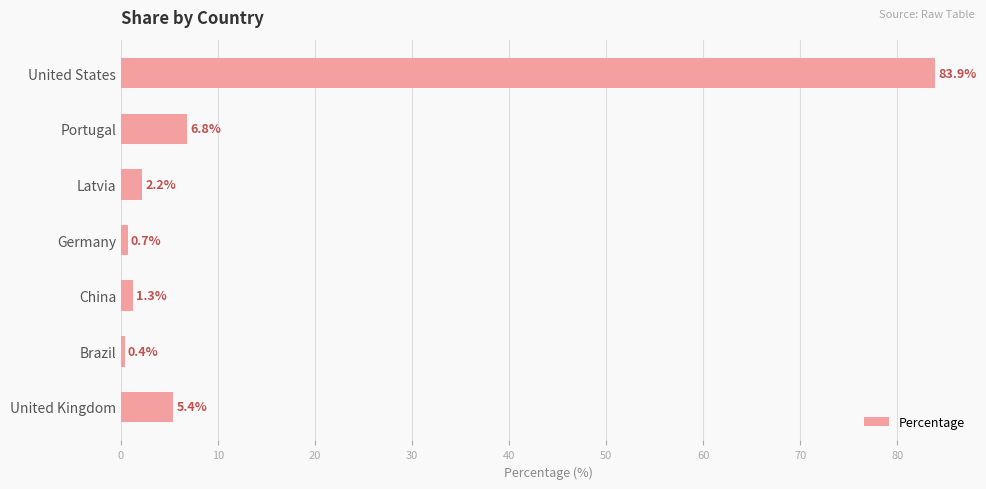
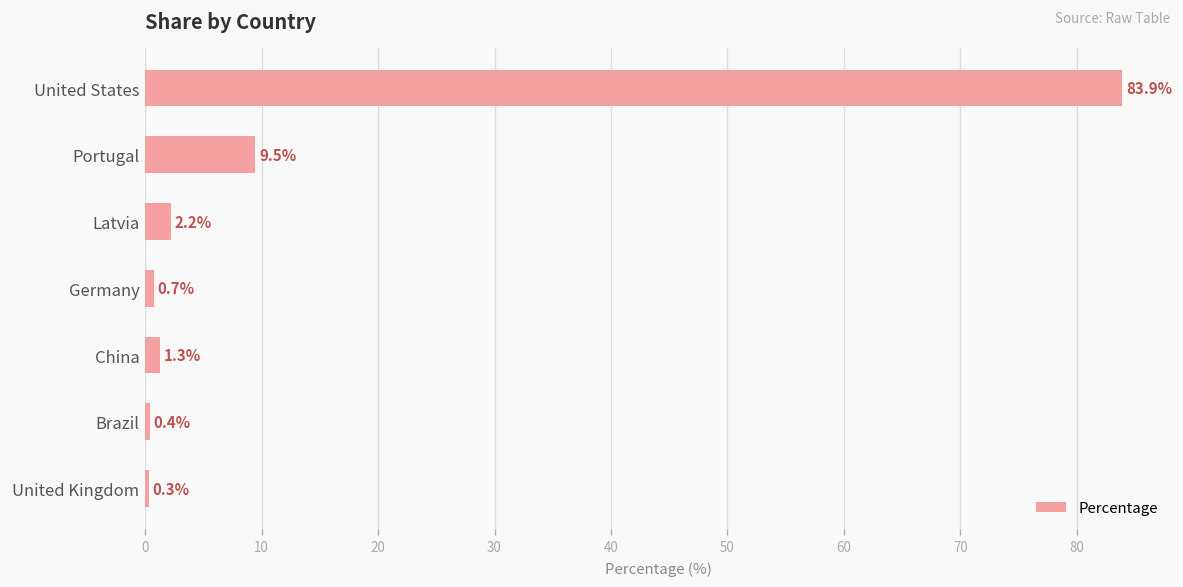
  {
    "United States": "83.9%",
-   "Portugal": "6.8%",
+   "Portugal": "9.5%",
    "Latvia": "2.2%",
    "Germany": "0.7%",
    "China": "1.3%",
    "Brazil": "0.4%",
-   "United Kingdom": "5.4%"
+   "United Kingdom": "0.3%"
  }
